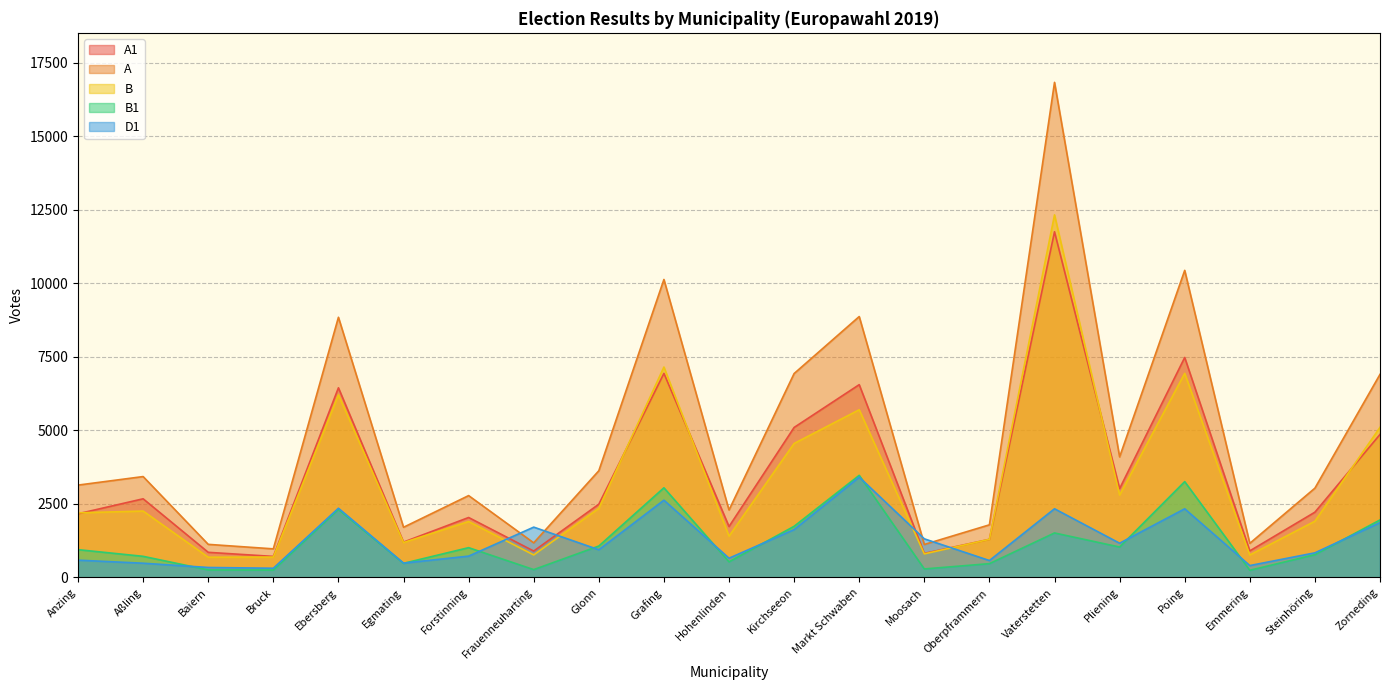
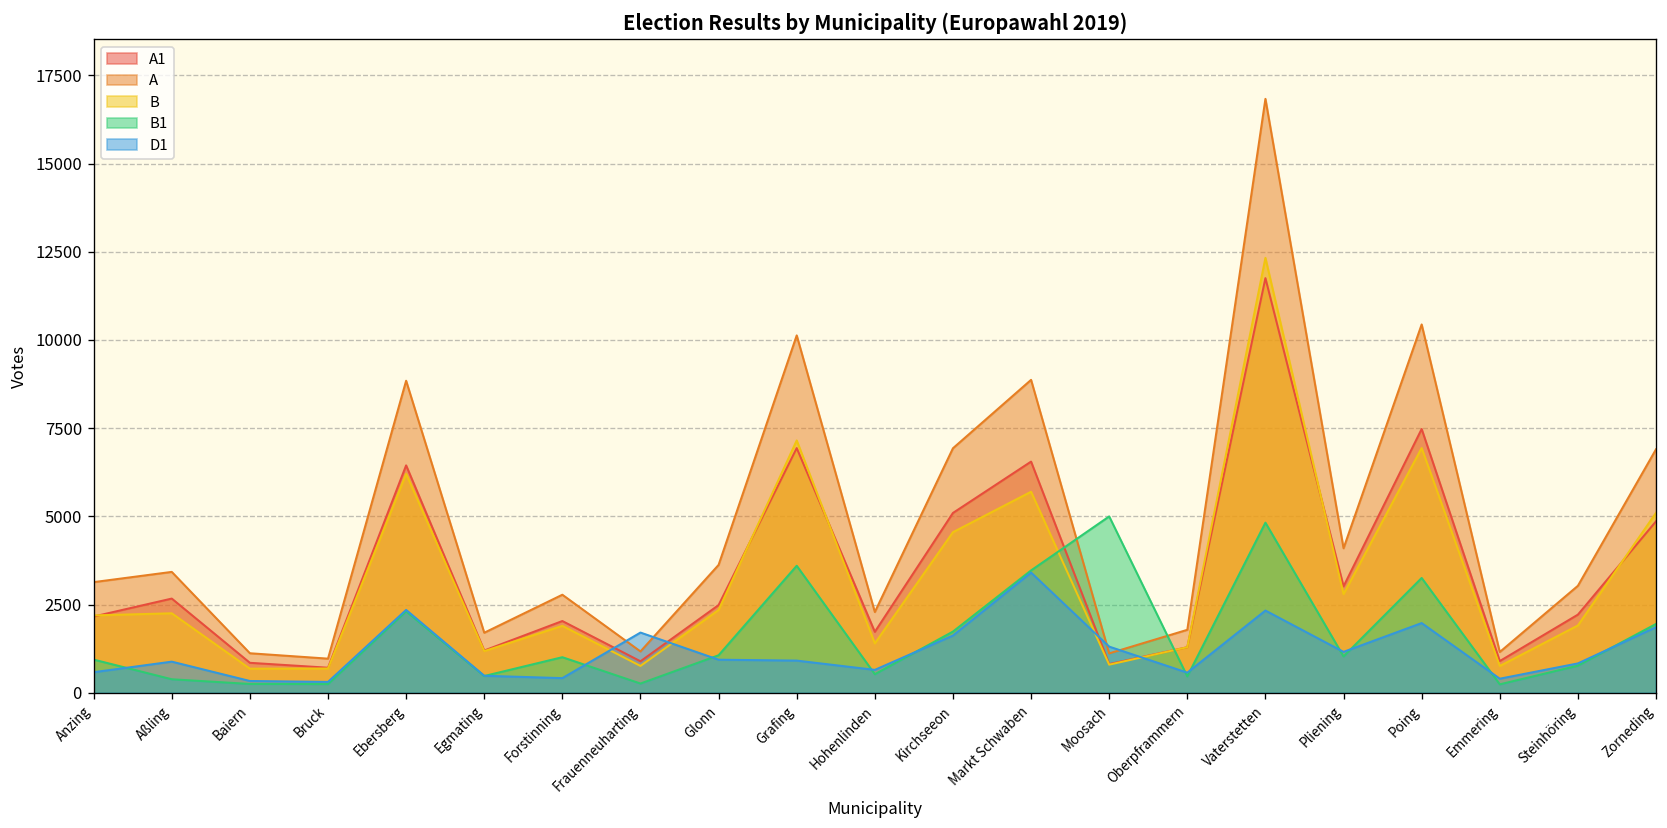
  {
    "B1": {
      "Anzing": 900,
-     "Aßling": 700,
+     "Aßling": 400,
      "Forstinning": 1000,
      "Frauenneuharting": 300,
      "Glonn": 1100,
-     "Grafing": 3000,
+     "Grafing": 3600,
      "Hohenlinden": 500,
      "Kirchseeon": 1700,
-     "Moosach": 300,
+     "Moosach": 5000,
      "Oberpframmern": 500,
-     "Vaterstetten": 1500,
+     "Vaterstetten": 4800,
      "Pliening": 1000,
      "Poing": 3300,
      "Emmering": 200,
      "Zorneding": 2000
    },
    "D1": {
      "Anzing": 600,
-     "Aßling": 500,
-     "Forstinning": 700,
+     "Aßling": 900,
+     "Forstinning": 400,
      "Frauenneuharting": 1700,
      "Glonn": 900,
-     "Grafing": 2600,
+     "Grafing": 900,
      "Hohenlinden": 700,
      "Kirchseeon": 1600,
      "Moosach": 1300,
      "Oberpframmern": 600,
      "Vaterstetten": 2300,
      "Pliening": 1200,
-     "Poing": 2300,
+     "Poing": 2000,
      "Emmering": 400,
      "Zorneding": 1900
    }
  }
